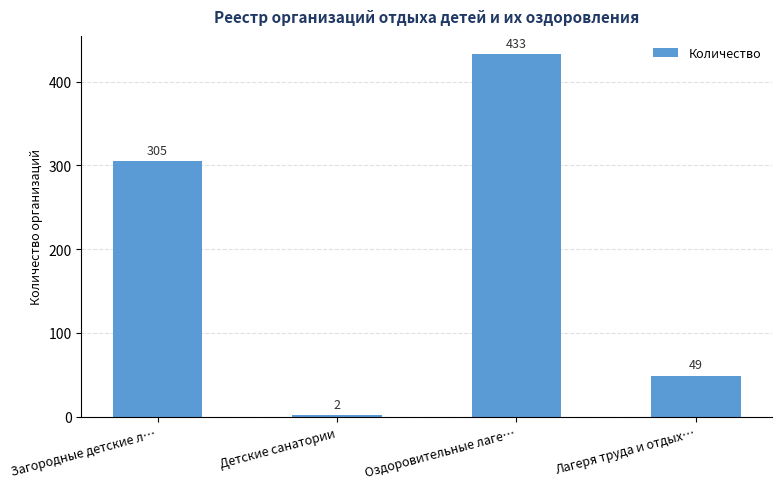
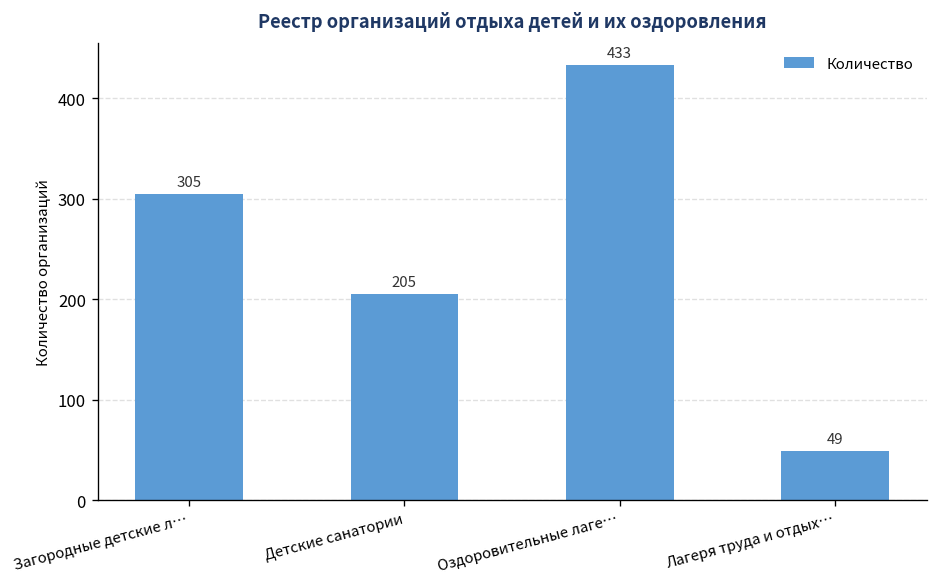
  {
    "Загородные детские л…": 305,
-   "Детские санатории": 2,
+   "Детские санатории": 205,
    "Оздоровительные лаге…": 433,
    "Лагеря труда и отдых…": 49
  }
